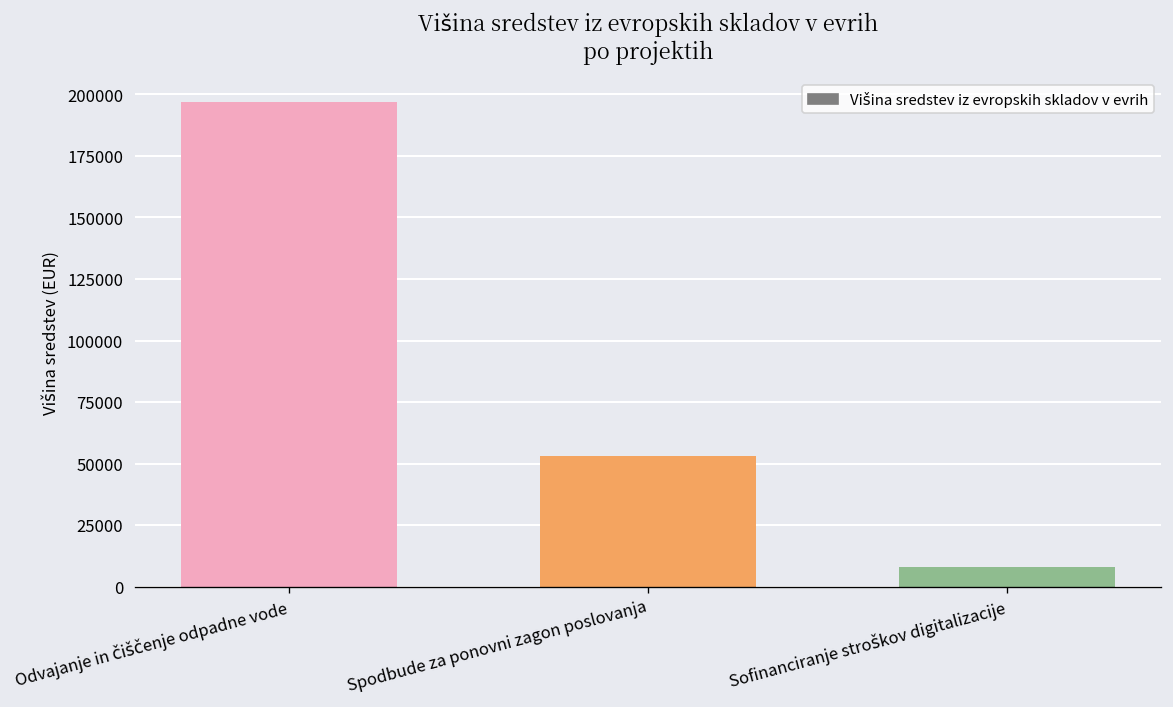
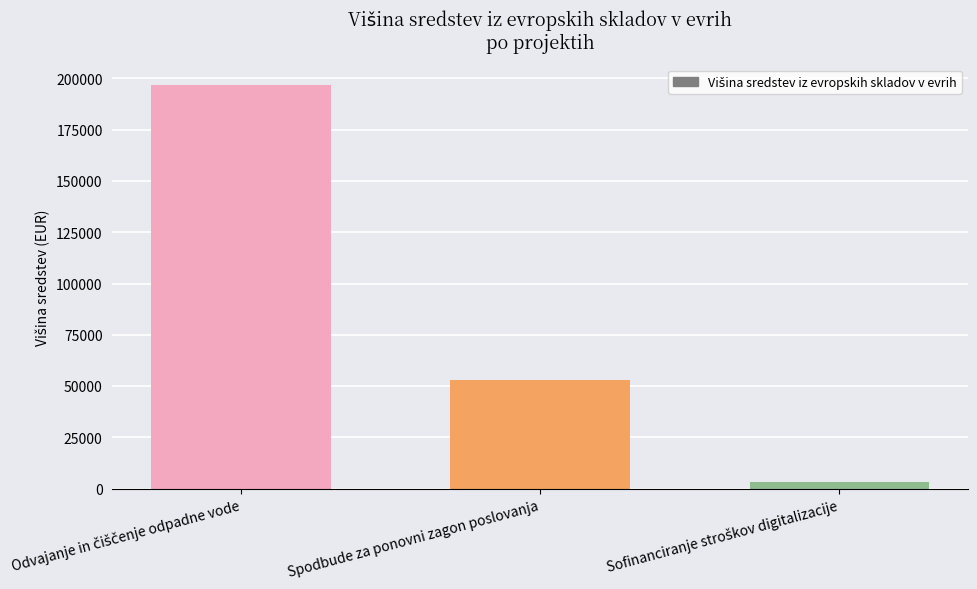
  {
    "Odvajanje in čiščenje odpadne vode": 197000,
    "Spodbude za ponovni zagon poslovanja": 53000,
-   "Sofinanciranje stroškov digitalizacije": 8000
+   "Sofinanciranje stroškov digitalizacije": 3000
  }
